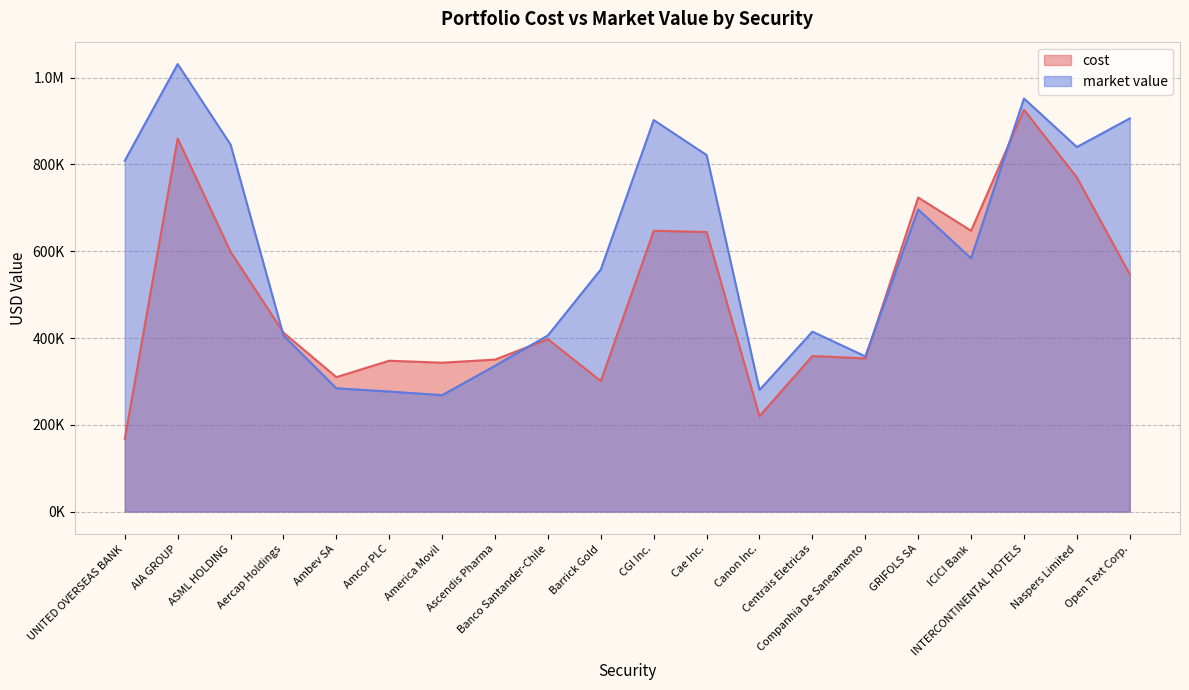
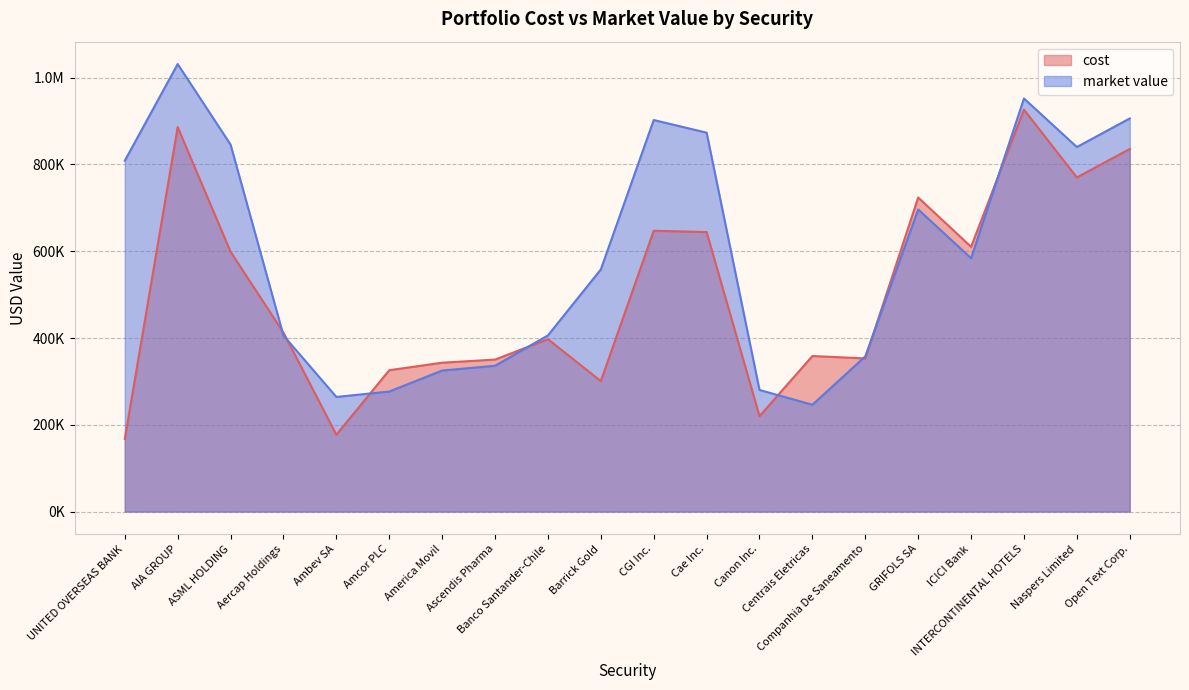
  {
    "cost": {
      "UNITED OVERSEAS BANK": 170000,
-     "AIA GROUP": 860000,
+     "AIA GROUP": 890000,
      "ASML HOLDING": 600000,
      "Aercap Holdings": 410000,
-     "Ambev SA": 310000,
-     "Amcor PLC": 350000,
+     "Ambev SA": 180000,
+     "Amcor PLC": 330000,
      "America Movil": 340000,
      "Ascendis Pharma": 350000,
      "Banco Santander-Chile": 400000,
      "Barrick Gold": 300000,
      "CGI Inc.": 650000,
      "Cae Inc.": 640000,
      "Canon Inc.": 220000,
      "Centrais Eletricas": 360000,
      "GRIFOLS SA": 720000,
-     "ICICI Bank": 650000,
+     "ICICI Bank": 610000,
      "INTERCONTINENTAL HOTELS": 930000,
      "Naspers Limited": 770000,
-     "Open Text Corp.": 550000
+     "Open Text Corp.": 840000
    },
    "market value": {
      "UNITED OVERSEAS BANK": 810000,
      "AIA GROUP": 1030000,
      "ASML HOLDING": 850000,
      "Aercap Holdings": 410000,
-     "Ambev SA": 280000,
+     "Ambev SA": 260000,
      "Amcor PLC": 280000,
-     "America Movil": 270000,
+     "America Movil": 330000,
      "Ascendis Pharma": 340000,
      "Banco Santander-Chile": 410000,
      "Barrick Gold": 560000,
      "CGI Inc.": 900000,
-     "Cae Inc.": 820000,
+     "Cae Inc.": 870000,
      "Canon Inc.": 280000,
-     "Centrais Eletricas": 410000,
+     "Centrais Eletricas": 250000,
      "GRIFOLS SA": 700000,
      "ICICI Bank": 580000,
      "INTERCONTINENTAL HOTELS": 950000,
      "Naspers Limited": 840000,
      "Open Text Corp.": 910000
    }
  }
